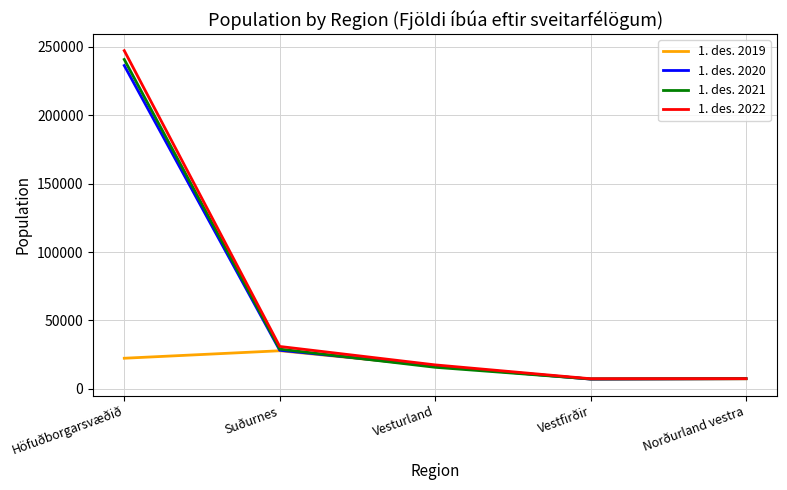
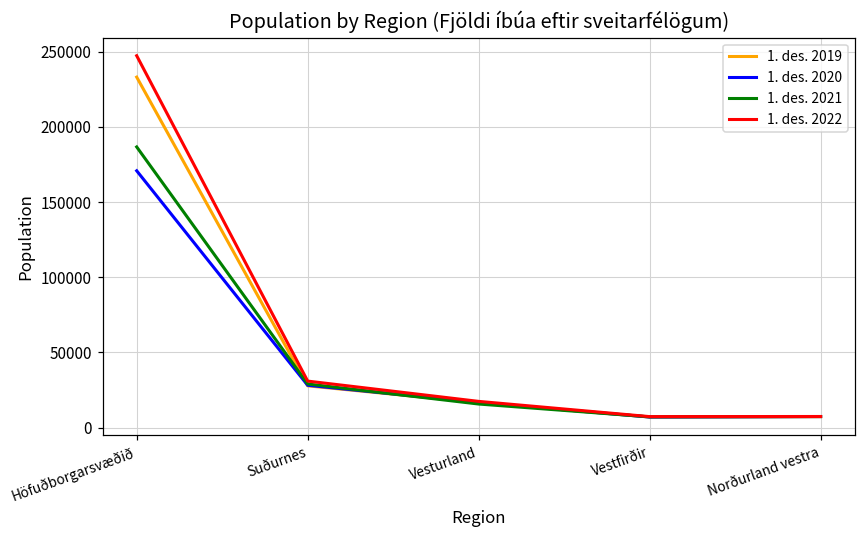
  {
    "1. des. 2019": {
-     "Höfuðborgarsvæðið": 22000
+     "Höfuðborgarsvæðið": 233000
    },
    "1. des. 2020": {
-     "Höfuðborgarsvæðið": 236000
+     "Höfuðborgarsvæðið": 171000
    },
    "1. des. 2021": {
-     "Höfuðborgarsvæðið": 241000
+     "Höfuðborgarsvæðið": 187000
    },
    "1. des. 2022": {
      "Höfuðborgarsvæðið": 247000,
      "Suðurnes": 31000
    }
  }
